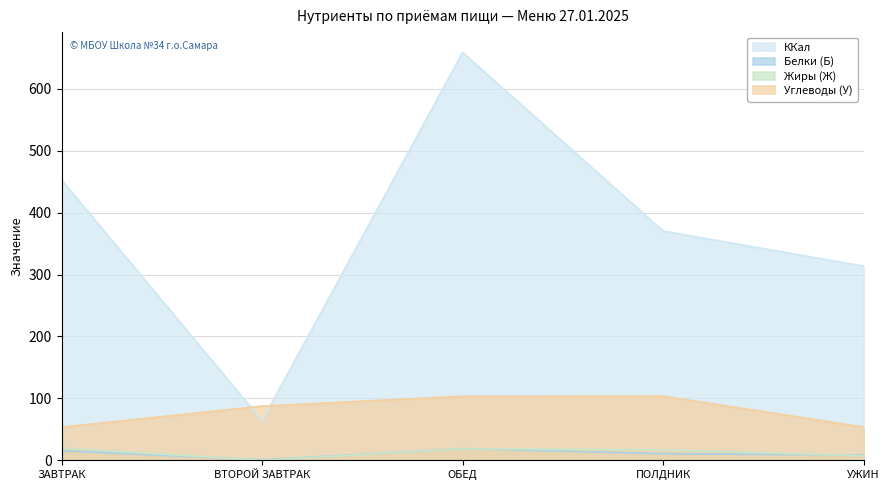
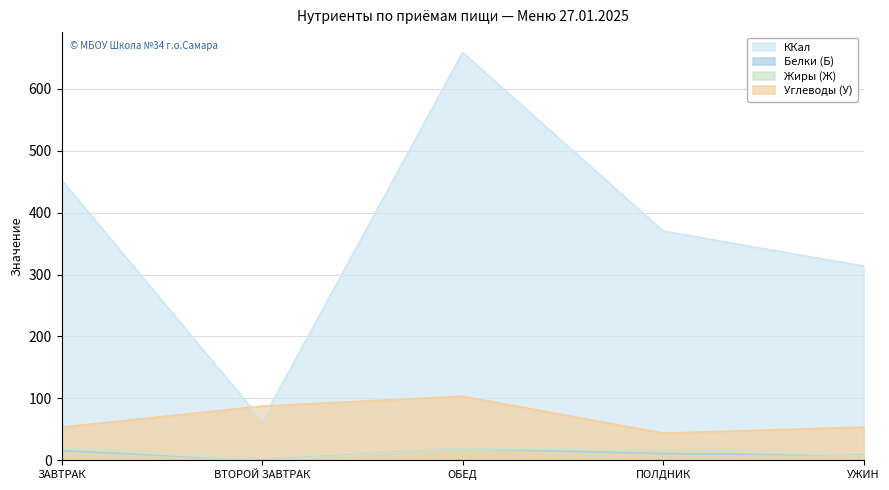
  {
    "Углеводы (У)": {
      "ЗАВТРАК": 50,
      "ВТОРОЙ ЗАВТРАК": 90,
      "ОБЕД": 100,
-     "ПОЛДНИК": 100,
+     "ПОЛДНИК": 40,
      "УЖИН": 50
    }
  }
